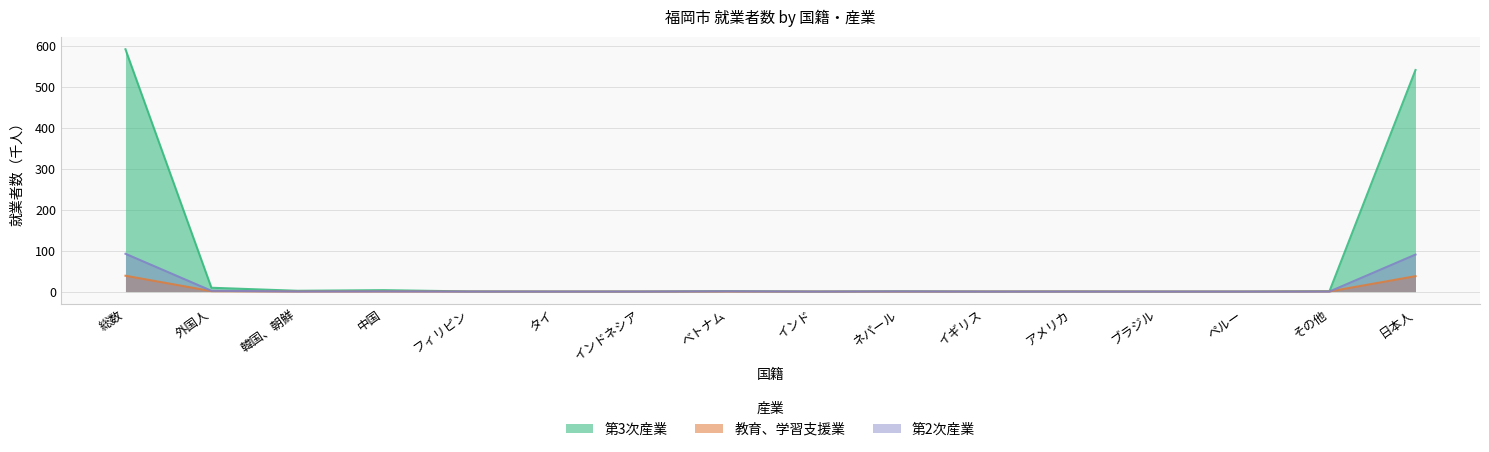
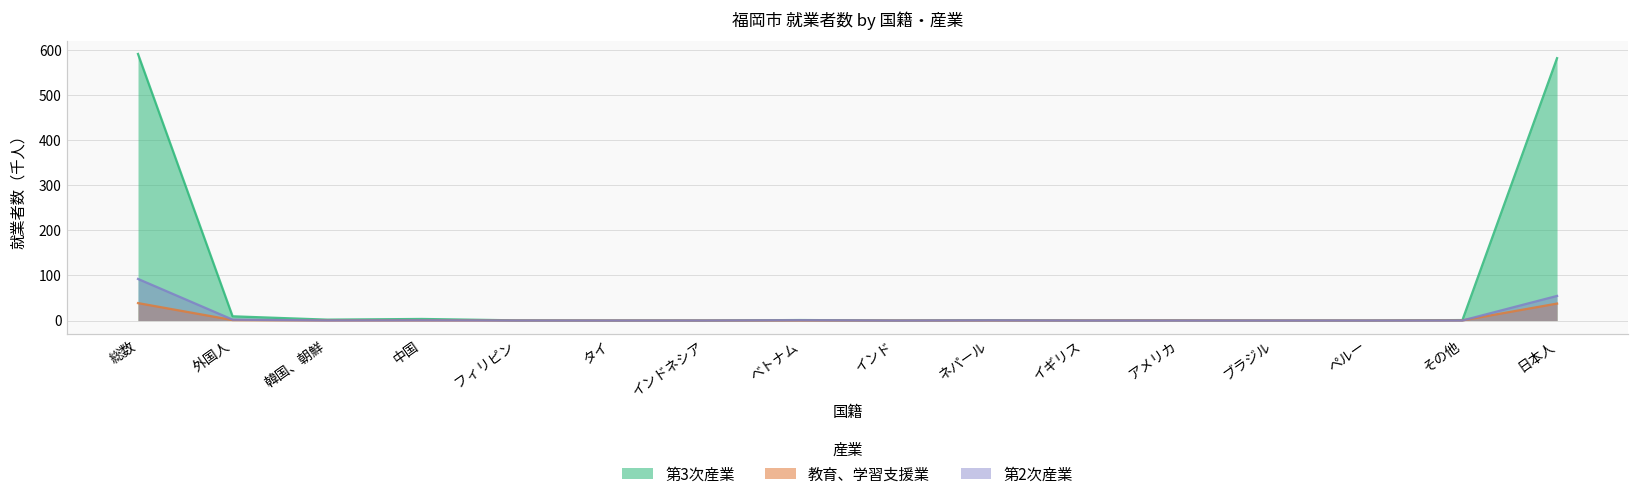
  {
    "第3次産業": {
      "総数": 590,
      "外国人": 10,
-     "日本人": 540
+     "日本人": 580
    },
    "教育、学習支援業": {
      "総数": 40,
      "日本人": 40
    },
    "第2次産業": {
      "総数": 90,
-     "日本人": 90
+     "日本人": 50
    }
  }
